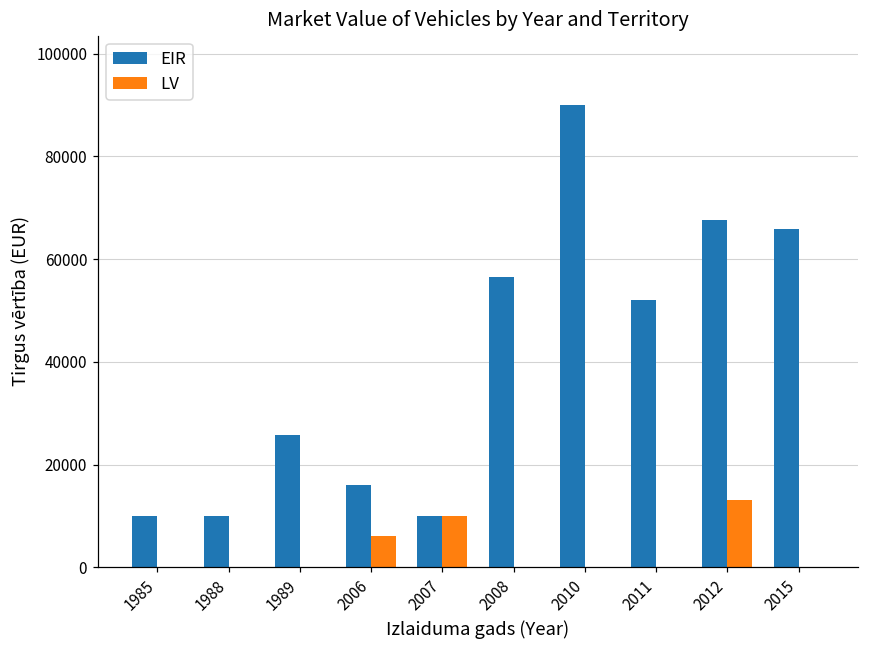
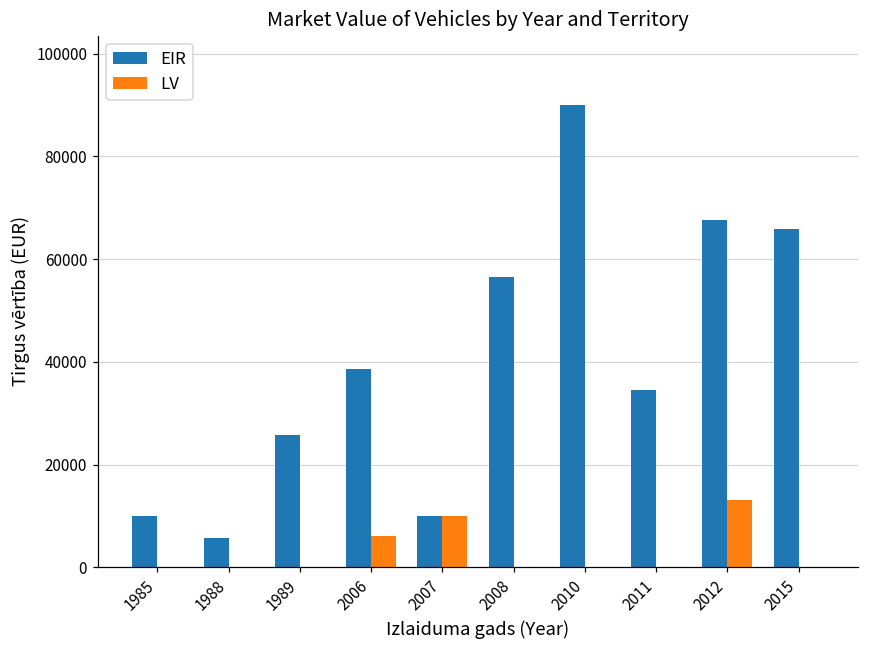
  {
    "EIR": {
      "1985": 10000,
-     "1988": 10000,
+     "1988": 6000,
      "1989": 26000,
-     "2006": 16000,
+     "2006": 39000,
      "2007": 10000,
      "2008": 57000,
      "2010": 90000,
-     "2011": 52000,
+     "2011": 35000,
      "2012": 68000,
      "2015": 66000
    },
    "LV": {
      "1985": 0,
      "1988": 0,
      "1989": 0,
      "2006": 6000,
      "2007": 10000,
      "2008": 0,
      "2010": 0,
      "2011": 0,
      "2012": 13000,
      "2015": 0
    }
  }
